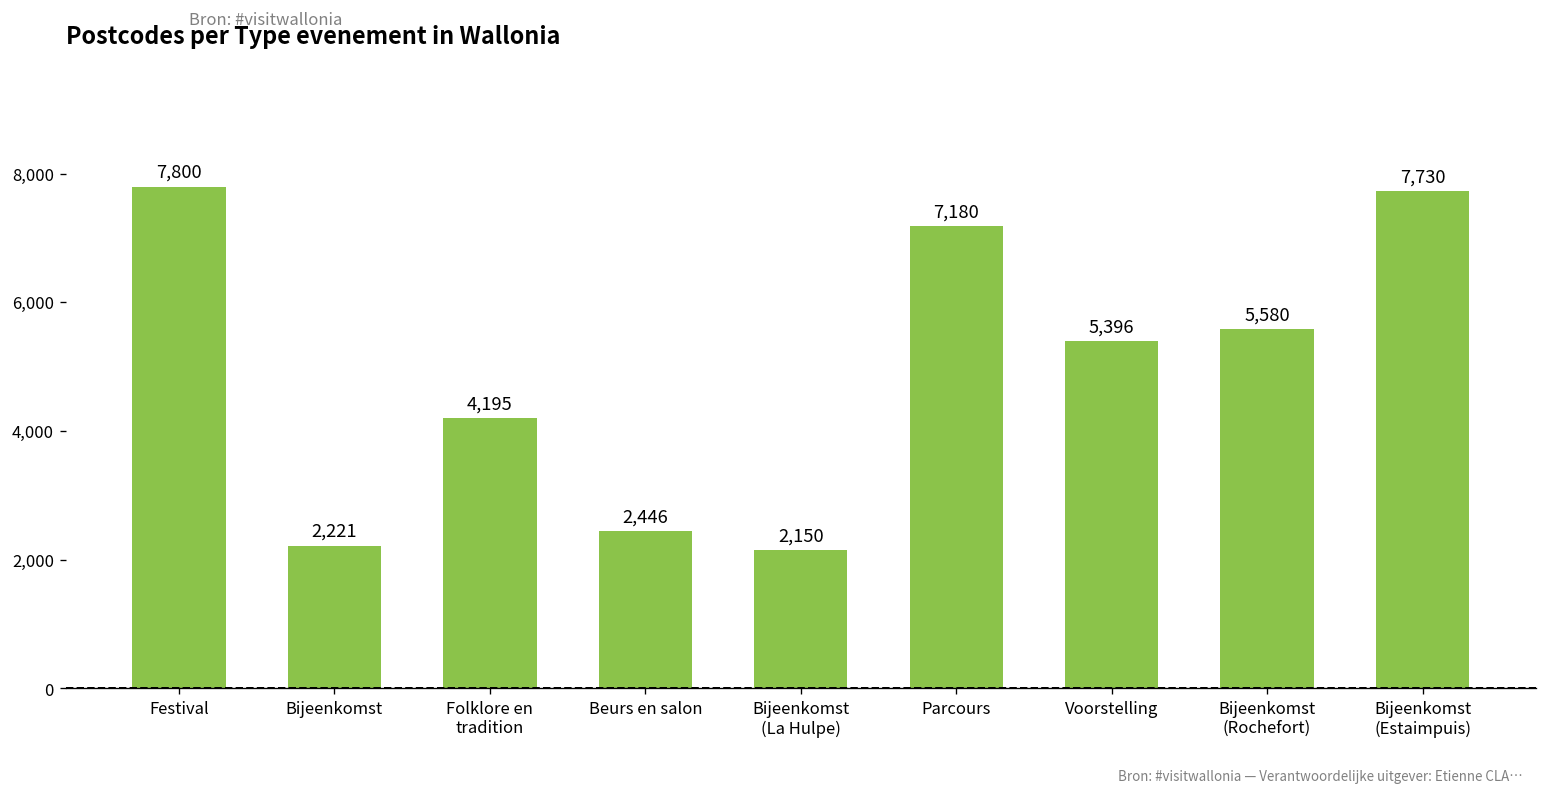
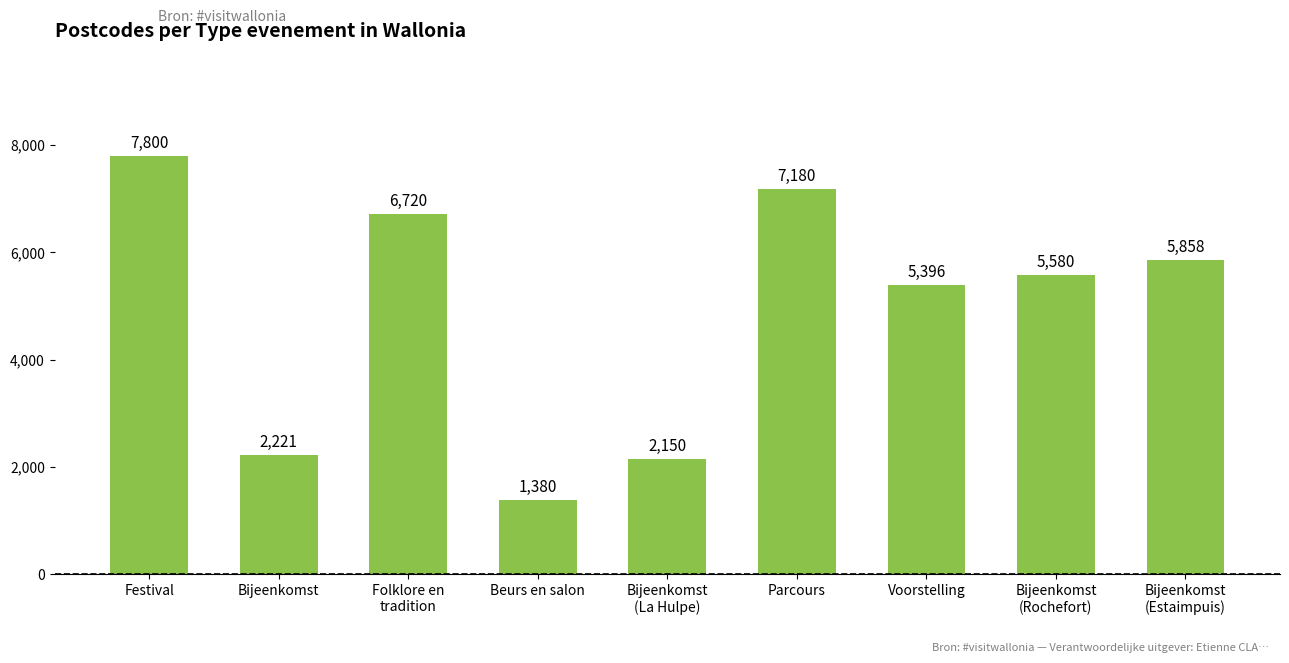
  {
    "Festival": "7,800",
    "Bijeenkomst": "2,221",
-   "Folklore en tradition": "4,195",
-   "Beurs en salon": "2,446",
+   "Folklore en tradition": "6,720",
+   "Beurs en salon": "1,380",
    "Bijeenkomst (La Hulpe)": "2,150",
    "Parcours": "7,180",
    "Voorstelling": "5,396",
    "Bijeenkomst (Rochefort)": "5,580",
-   "Bijeenkomst (Estaimpuis)": "7,730"
+   "Bijeenkomst (Estaimpuis)": "5,858"
  }
